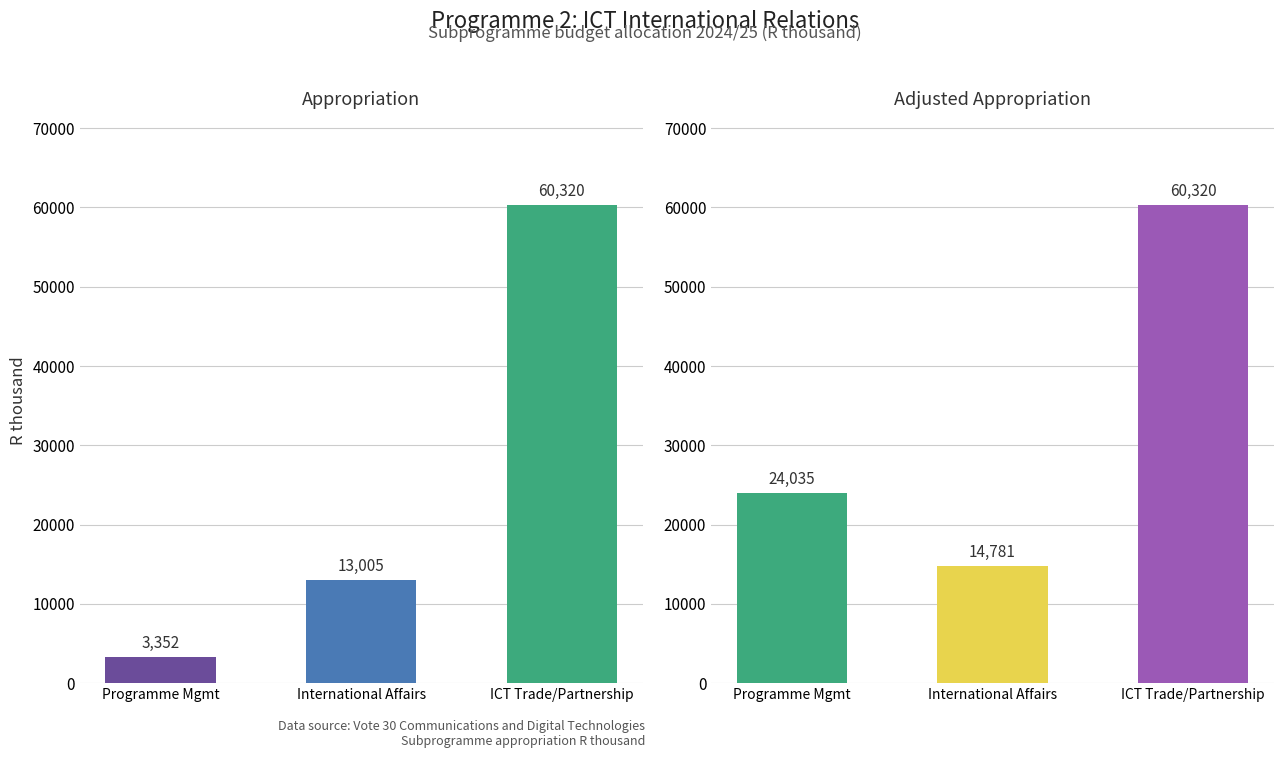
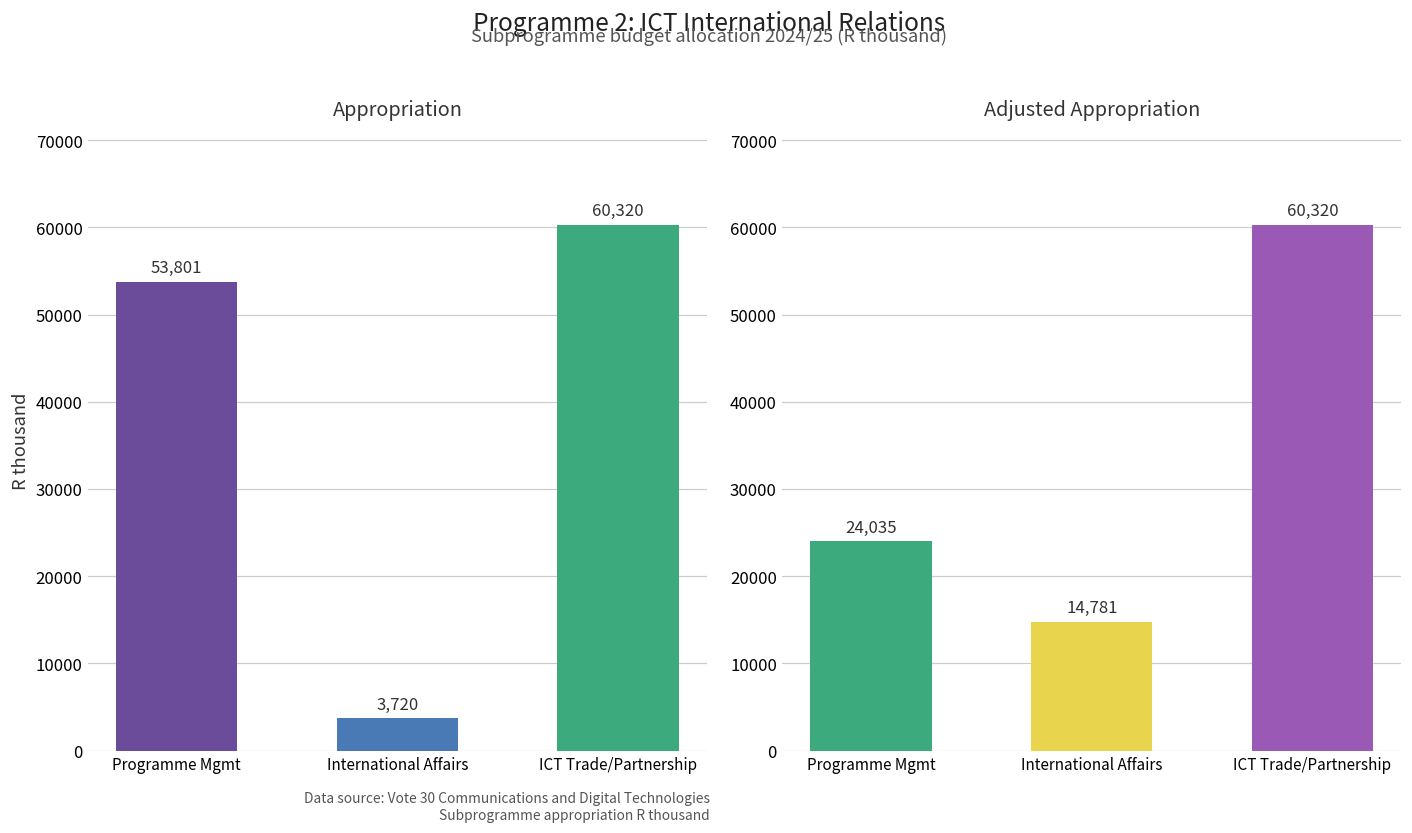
  {
    "Appropriation": {
-     "Programme Mgmt": "3,352",
-     "International Affairs": "13,005",
+     "Programme Mgmt": "53,801",
+     "International Affairs": "3,720",
      "ICT Trade/Partnership": "60,320"
    },
    "Adjusted Appropriation": {
      "Programme Mgmt": "24,035",
      "International Affairs": "14,781",
      "ICT Trade/Partnership": "60,320"
    }
  }
